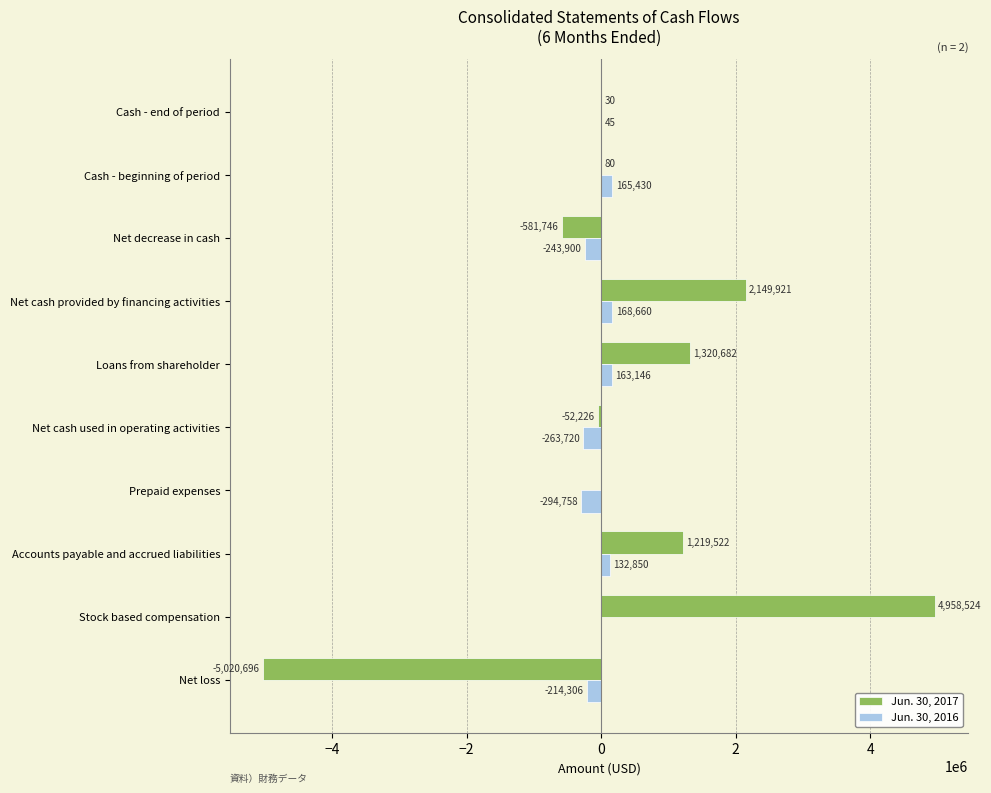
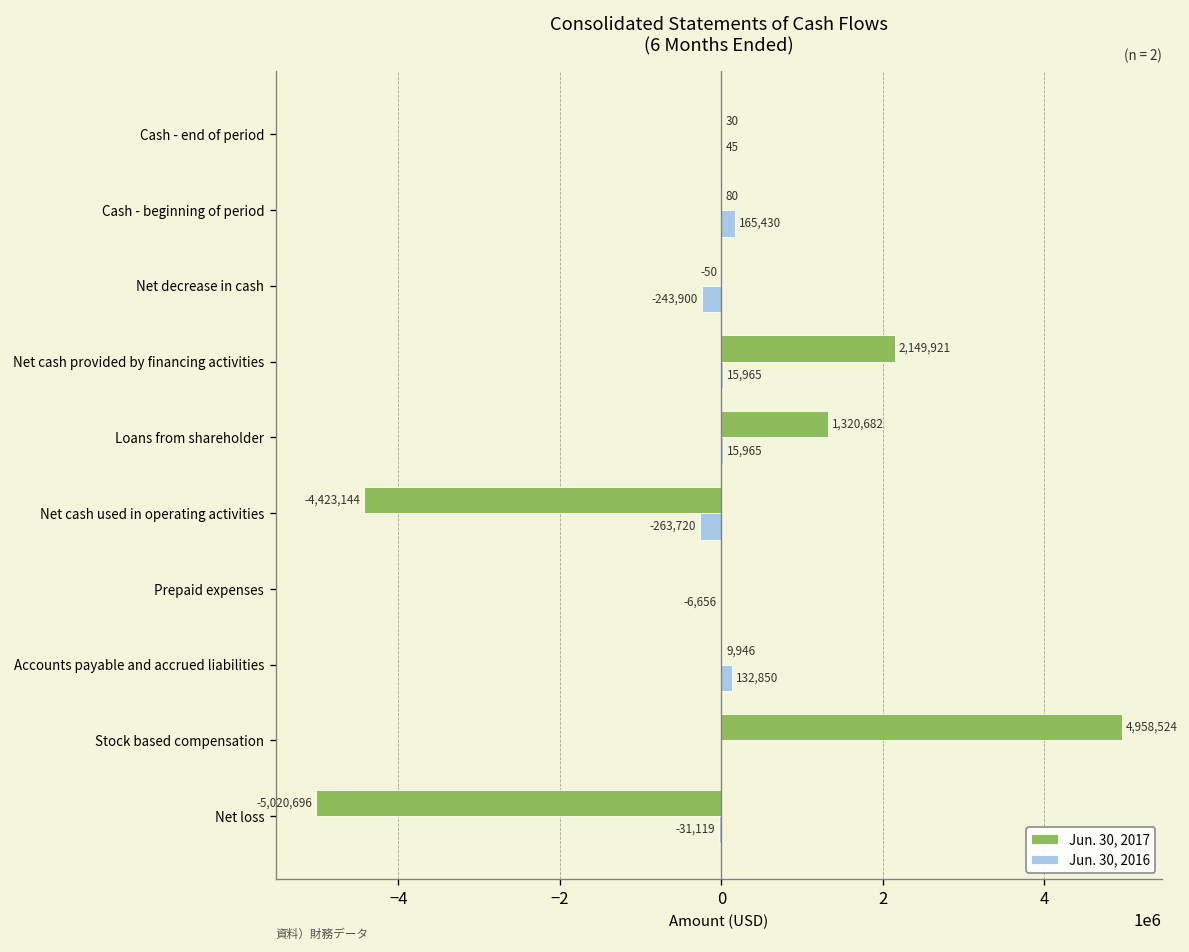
  {
    "Jun. 30, 2017": {
      "Cash - end of period": "30",
      "Cash - beginning of period": "80",
-     "Net decrease in cash": "-581,746",
+     "Net decrease in cash": "-50",
      "Net cash provided by financing activities": "2,149,921",
      "Loans from shareholder": "1,320,682",
-     "Net cash used in operating activities": "-52,226",
-     "Accounts payable and accrued liabilities": "1,219,522",
+     "Net cash used in operating activities": "-4,423,144",
+     "Accounts payable and accrued liabilities": "9,946",
      "Stock based compensation": "4,958,524",
      "Net loss": "-5,020,696"
    },
    "Jun. 30, 2016": {
      "Cash - end of period": "45",
      "Cash - beginning of period": "165,430",
      "Net decrease in cash": "-243,900",
-     "Net cash provided by financing activities": "168,660",
-     "Loans from shareholder": "163,146",
+     "Net cash provided by financing activities": "15,965",
+     "Loans from shareholder": "15,965",
      "Net cash used in operating activities": "-263,720",
-     "Prepaid expenses": "-294,758",
+     "Prepaid expenses": "-6,656",
      "Accounts payable and accrued liabilities": "132,850",
-     "Net loss": "-214,306"
+     "Net loss": "-31,119"
    }
  }
